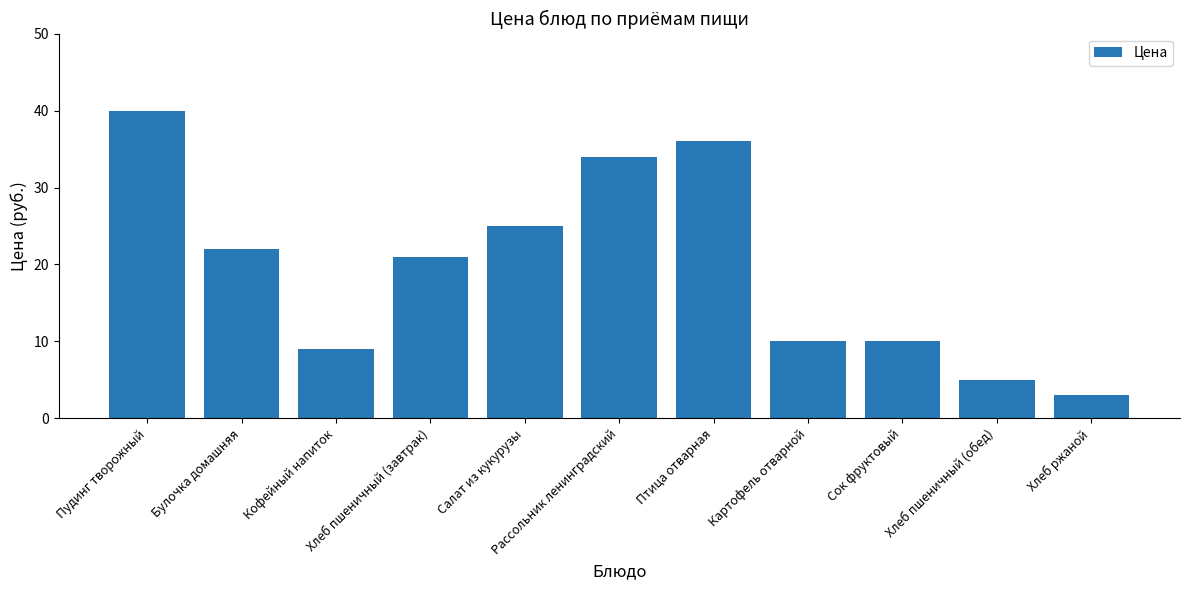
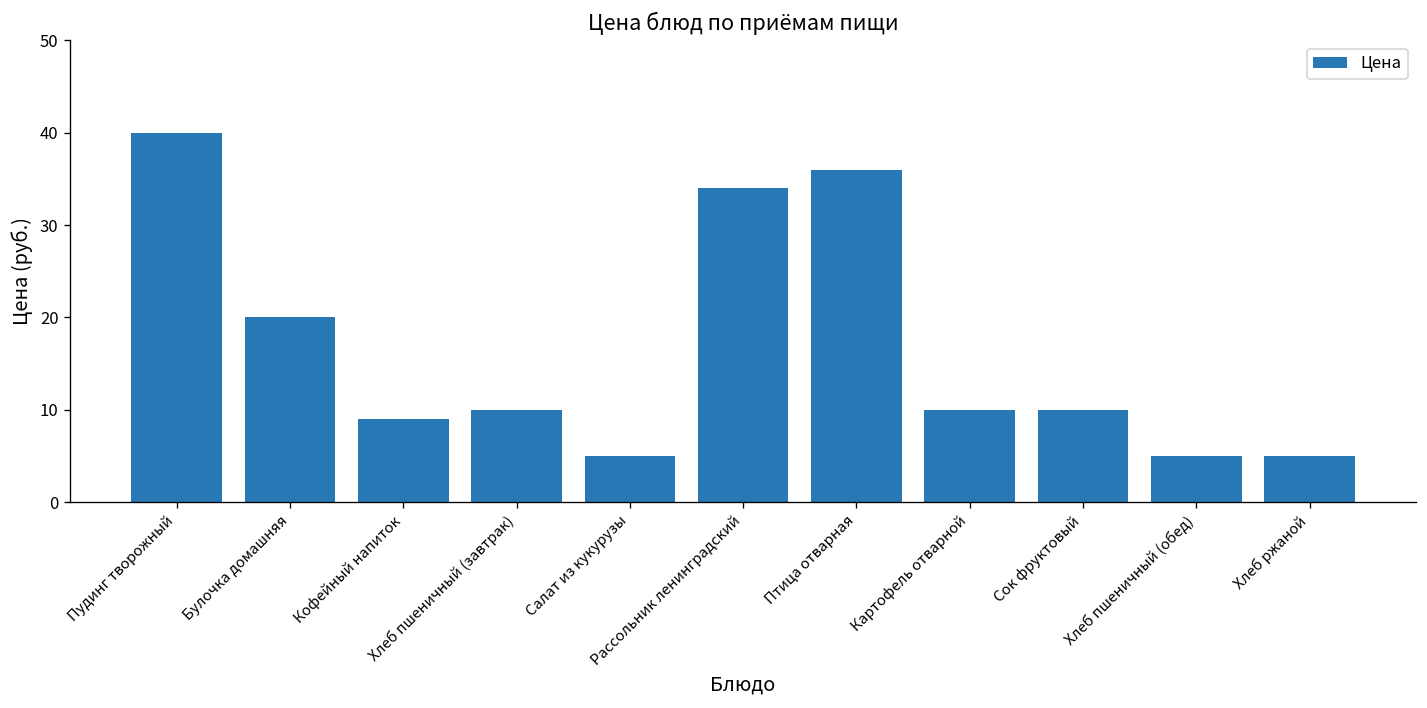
  {
    "Пудинг творожный": 40,
-   "Булочка домашняя": 22,
+   "Булочка домашняя": 20,
    "Кофейный напиток": 9,
-   "Хлеб пшеничный (завтрак)": 21,
-   "Салат из кукурузы": 25,
+   "Хлеб пшеничный (завтрак)": 10,
+   "Салат из кукурузы": 5,
    "Рассольник ленинградский": 34,
    "Птица отварная": 36,
    "Картофель отварной": 10,
    "Сок фруктовый": 10,
    "Хлеб пшеничный (обед)": 5,
-   "Хлеб ржаной": 3
+   "Хлеб ржаной": 5
  }
